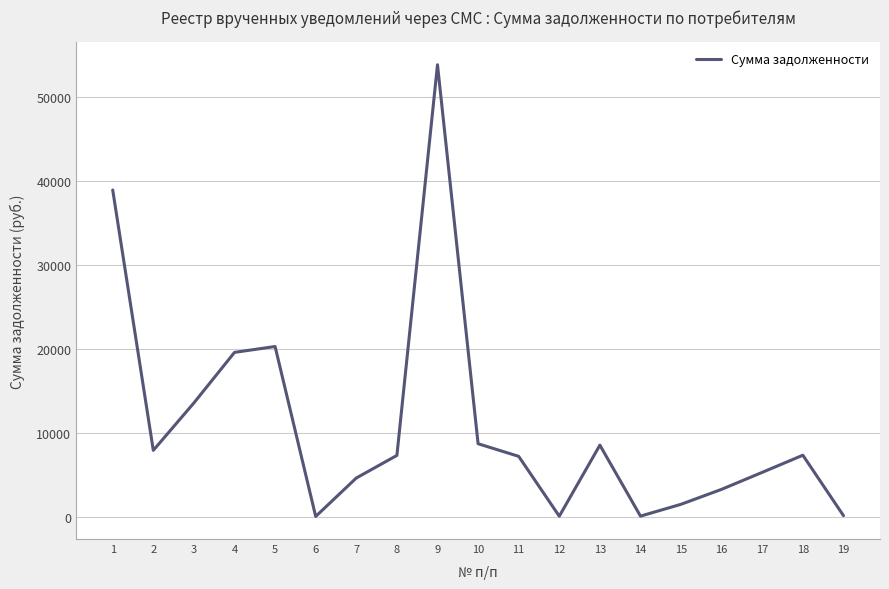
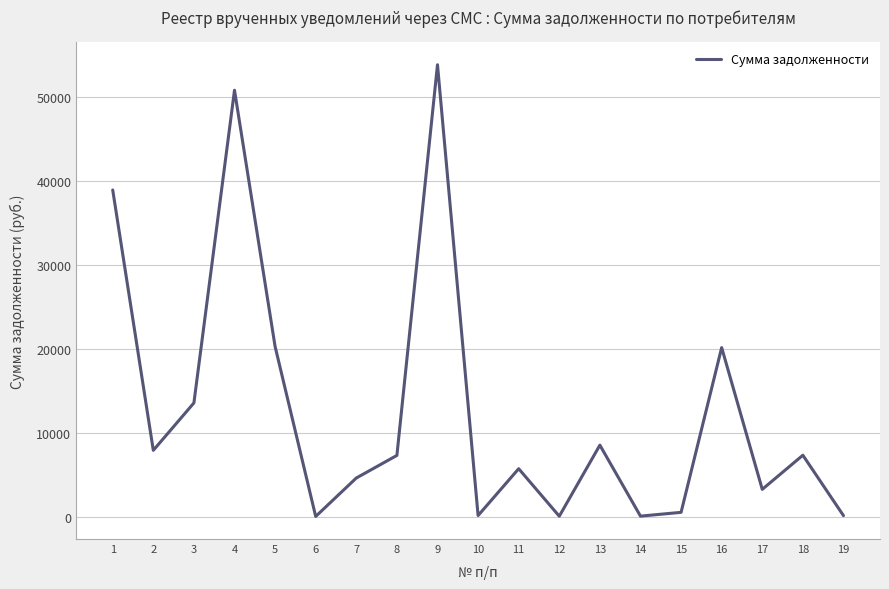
  {
    "1": 39000,
    "2": 8000,
    "3": 14000,
-   "4": 20000,
+   "4": 51000,
    "5": 20000,
    "6": 0,
    "7": 5000,
    "8": 7000,
    "9": 54000,
-   "10": 9000,
-   "11": 7000,
+   "10": 0,
+   "11": 6000,
    "12": 0,
    "13": 9000,
    "14": 0,
-   "15": 2000,
-   "16": 3000,
-   "17": 5000,
+   "15": 1000,
+   "16": 20000,
+   "17": 3000,
    "18": 7000,
    "19": 0
  }
